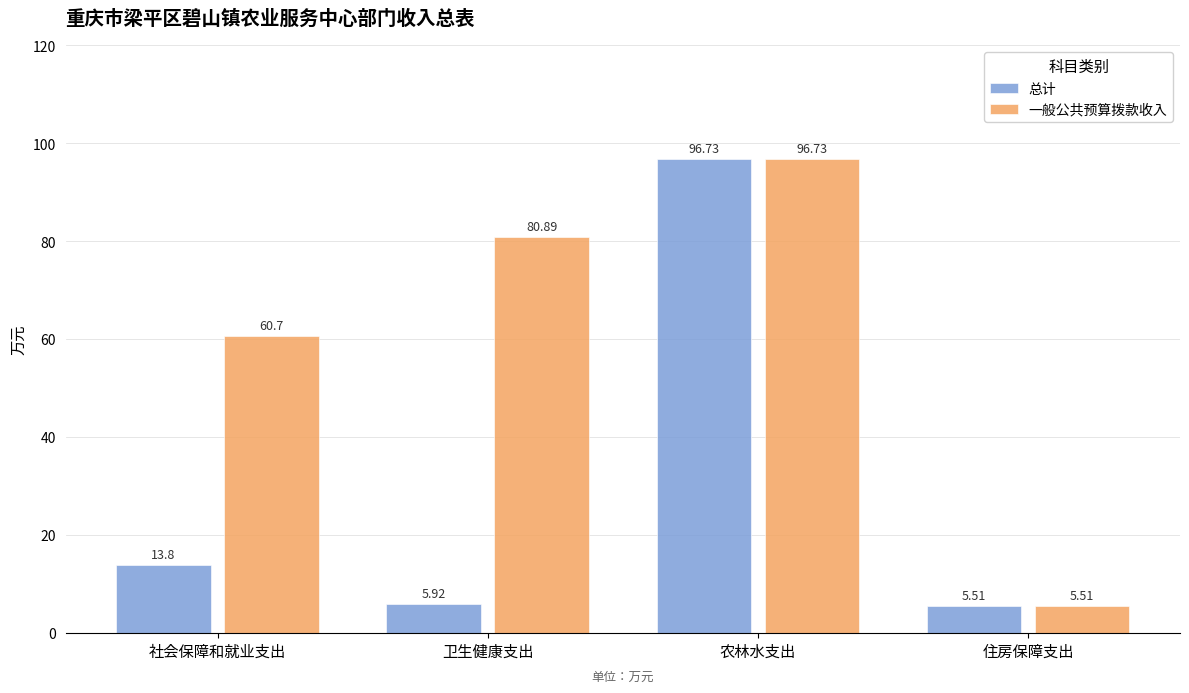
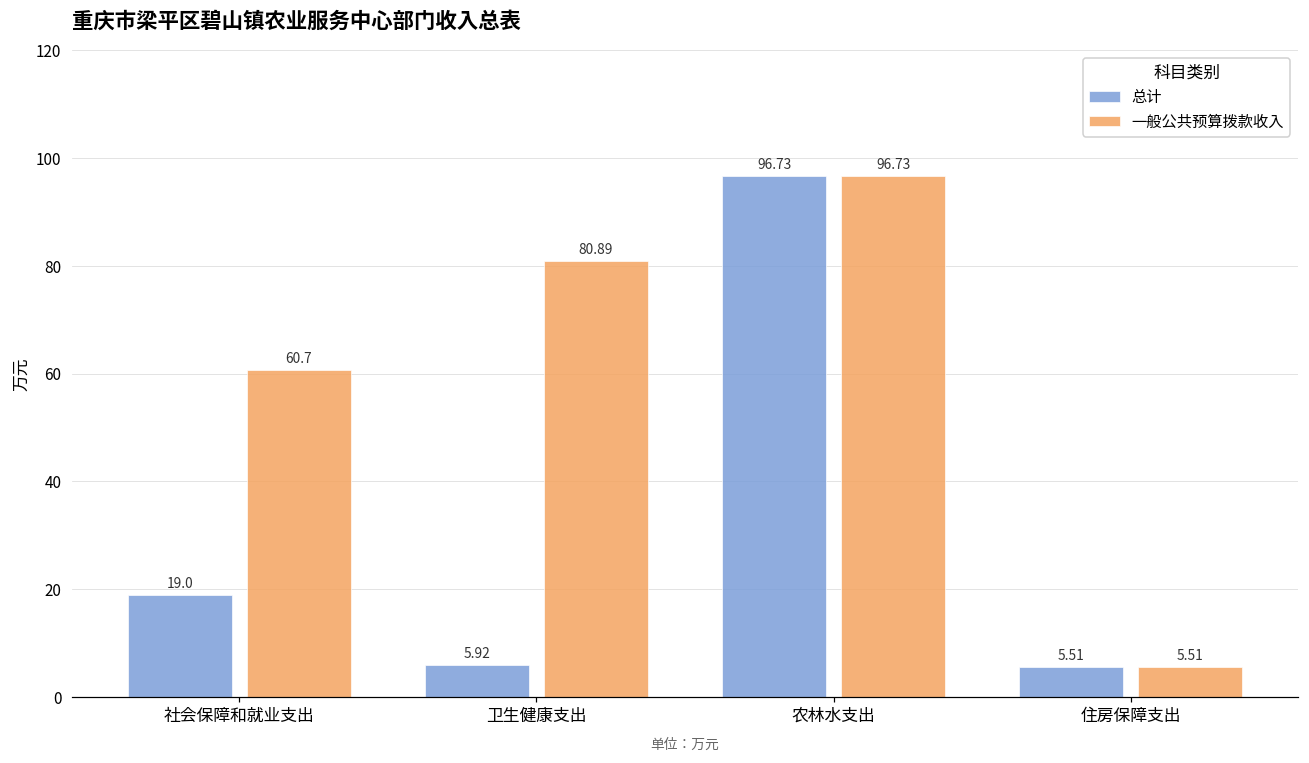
  {
    "总计": {
-     "社会保障和就业支出": 13.8,
+     "社会保障和就业支出": 19.0,
      "卫生健康支出": 5.92,
      "农林水支出": 96.73,
      "住房保障支出": 5.51
    },
    "一般公共预算拨款收入": {
      "社会保障和就业支出": 60.7,
      "卫生健康支出": 80.89,
      "农林水支出": 96.73,
      "住房保障支出": 5.51
    }
  }
